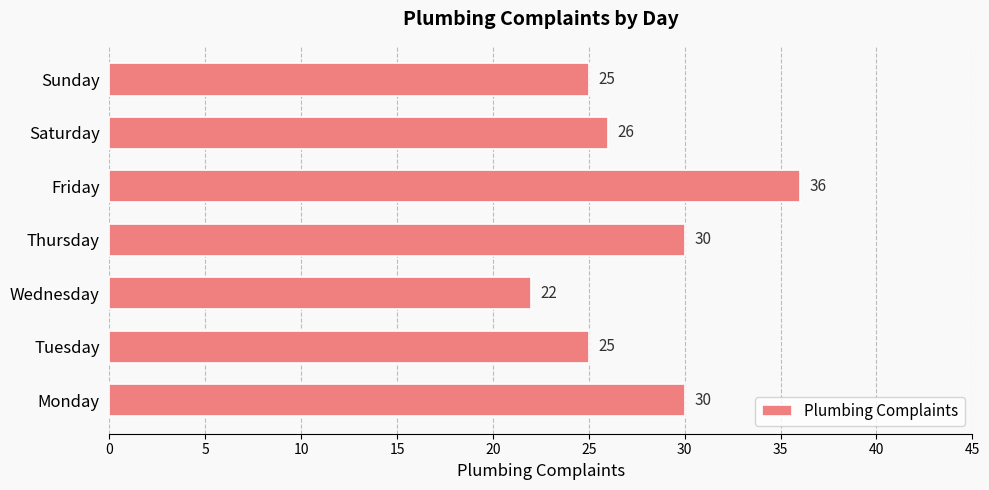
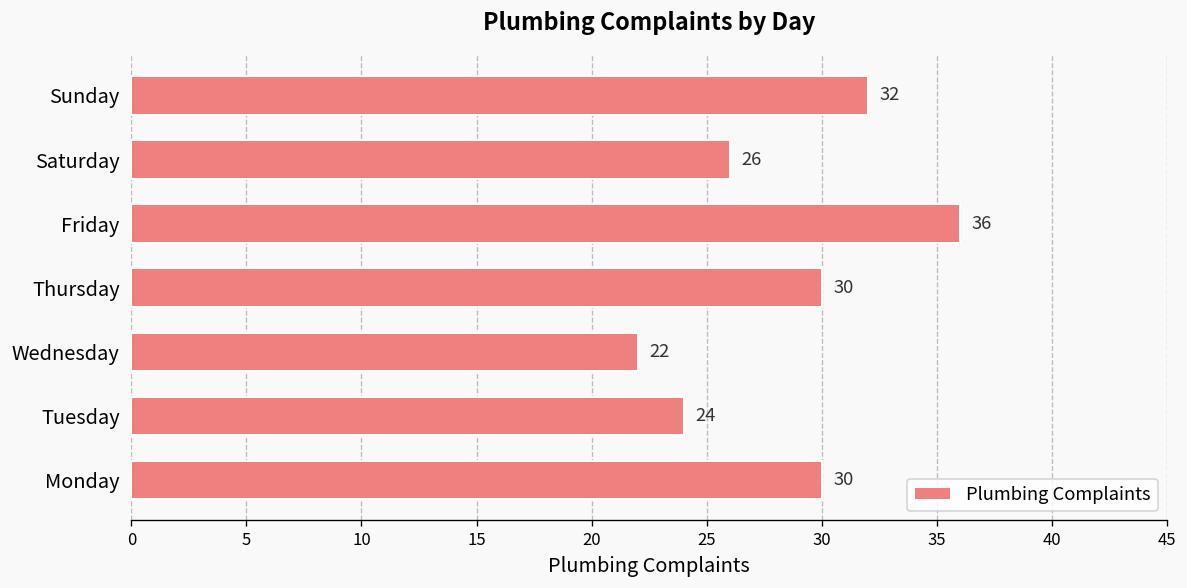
  {
-   "Sunday": 25,
+   "Sunday": 32,
    "Saturday": 26,
    "Friday": 36,
    "Thursday": 30,
    "Wednesday": 22,
-   "Tuesday": 25,
+   "Tuesday": 24,
    "Monday": 30
  }
